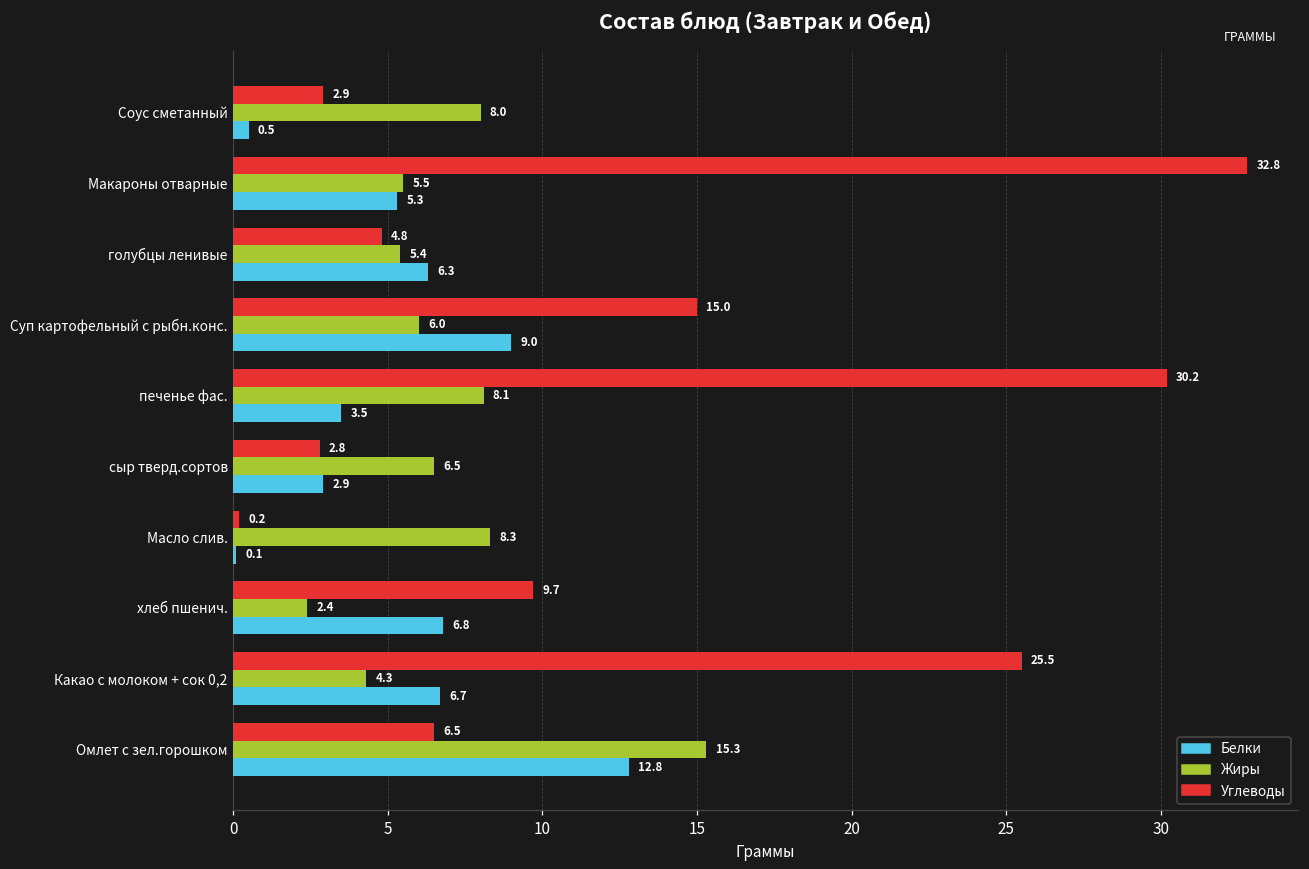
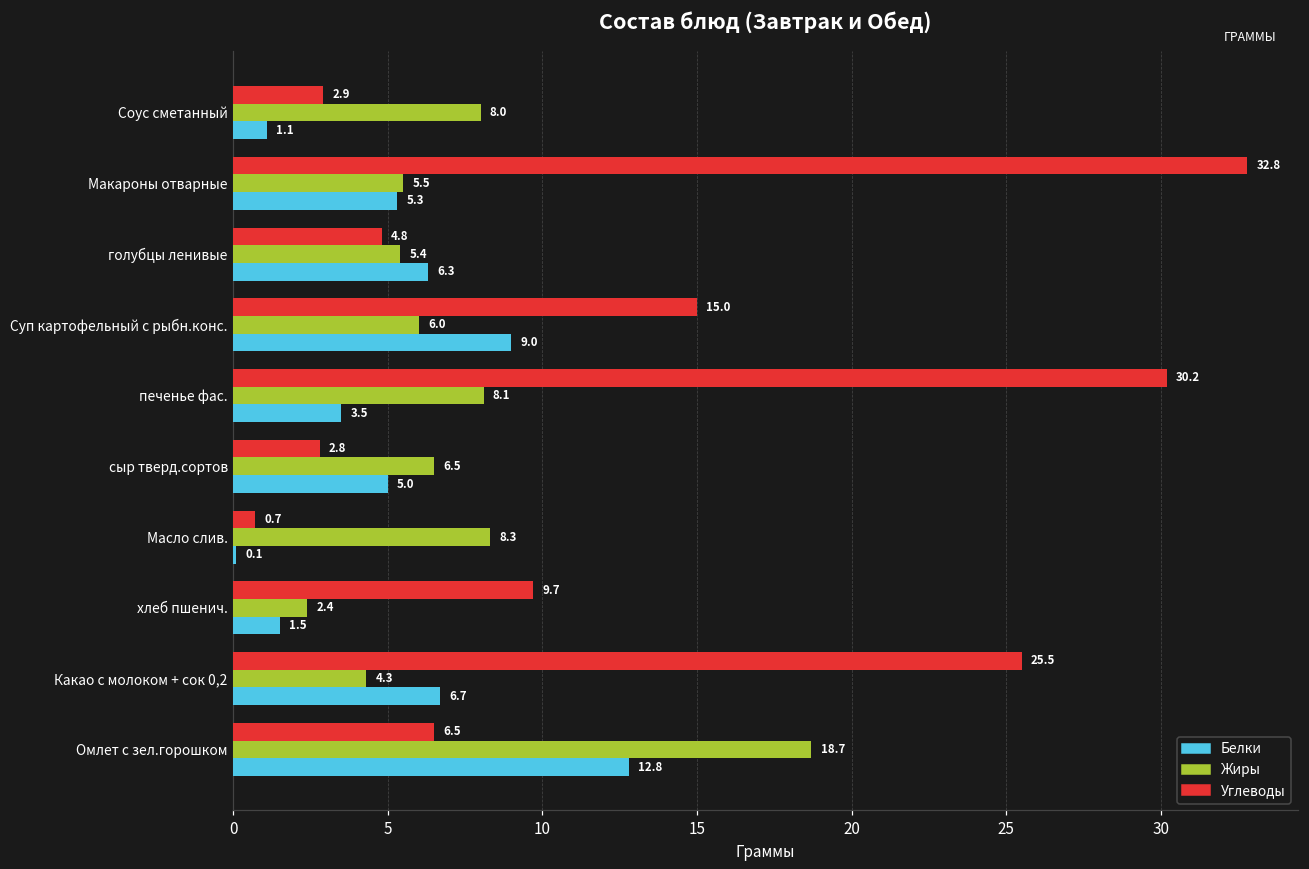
  {
    "Белки": {
-     "Соус сметанный": 0.5,
+     "Соус сметанный": 1.1,
      "Макароны отварные": 5.3,
      "голубцы ленивые": 6.3,
      "Суп картофельный с рыбн.конс.": 9.0,
      "печенье фас.": 3.5,
-     "сыр тверд.сортов": 2.9,
+     "сыр тверд.сортов": 5.0,
      "Масло слив.": 0.1,
-     "хлеб пшенич.": 6.8,
+     "хлеб пшенич.": 1.5,
      "Какао с молоком + сок 0,2": 6.7,
      "Омлет с зел.горошком": 12.8
    },
    "Жиры": {
      "Соус сметанный": 8.0,
      "Макароны отварные": 5.5,
      "голубцы ленивые": 5.4,
      "Суп картофельный с рыбн.конс.": 6.0,
      "печенье фас.": 8.1,
      "сыр тверд.сортов": 6.5,
      "Масло слив.": 8.3,
      "хлеб пшенич.": 2.4,
      "Какао с молоком + сок 0,2": 4.3,
-     "Омлет с зел.горошком": 15.3
+     "Омлет с зел.горошком": 18.7
    },
    "Углеводы": {
      "Соус сметанный": 2.9,
      "Макароны отварные": 32.8,
      "голубцы ленивые": 4.8,
      "Суп картофельный с рыбн.конс.": 15.0,
      "печенье фас.": 30.2,
      "сыр тверд.сортов": 2.8,
-     "Масло слив.": 0.2,
+     "Масло слив.": 0.7,
      "хлеб пшенич.": 9.7,
      "Какао с молоком + сок 0,2": 25.5,
      "Омлет с зел.горошком": 6.5
    }
  }
